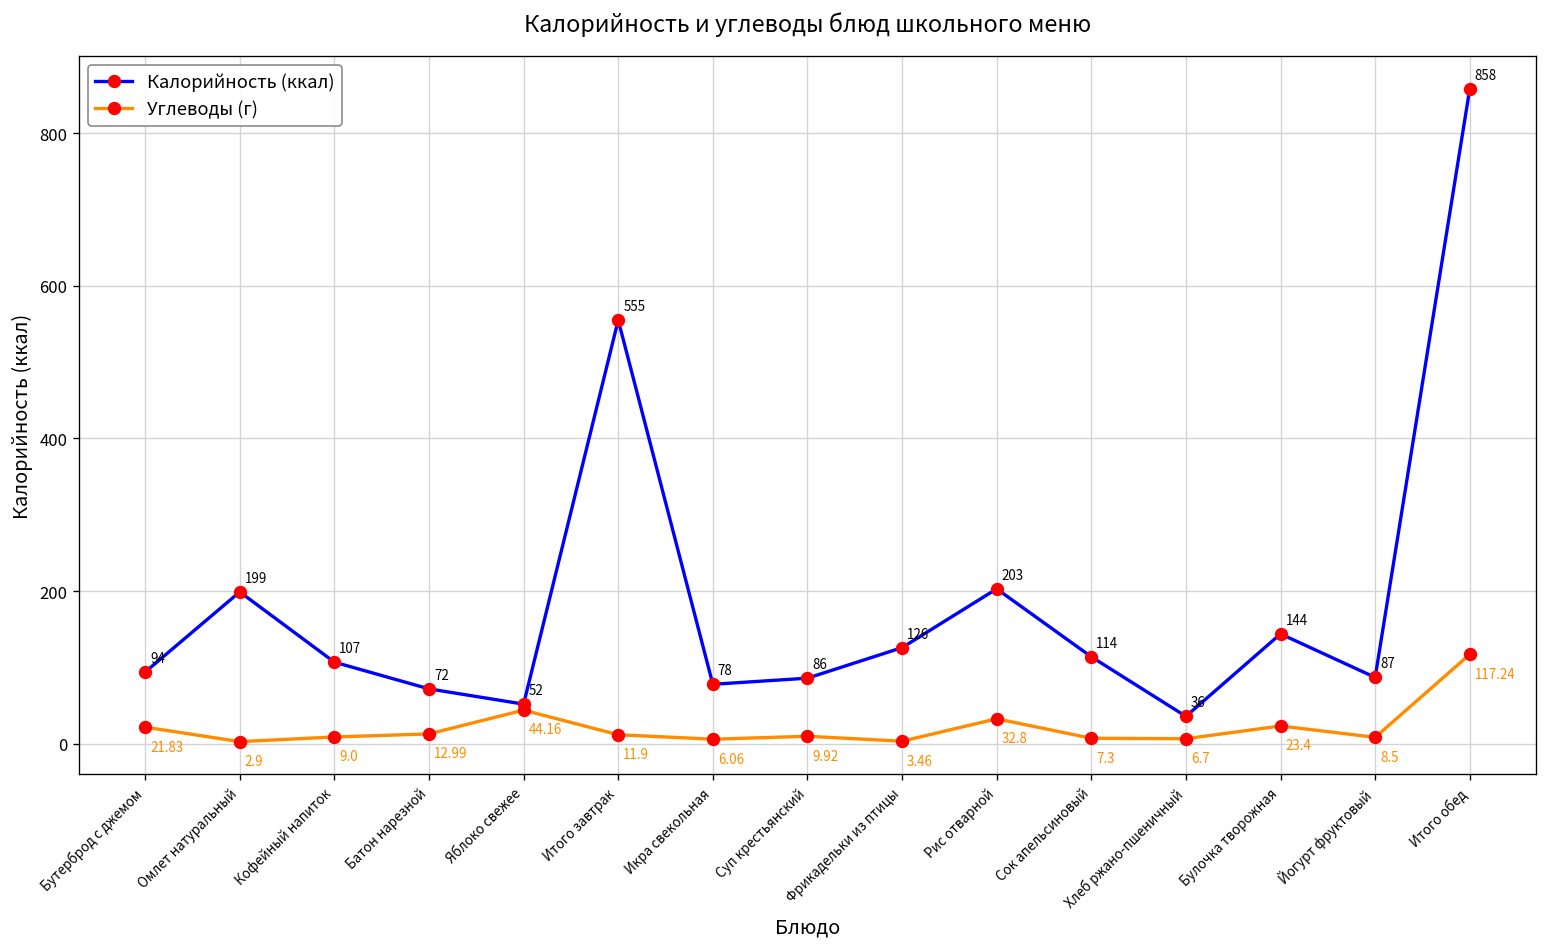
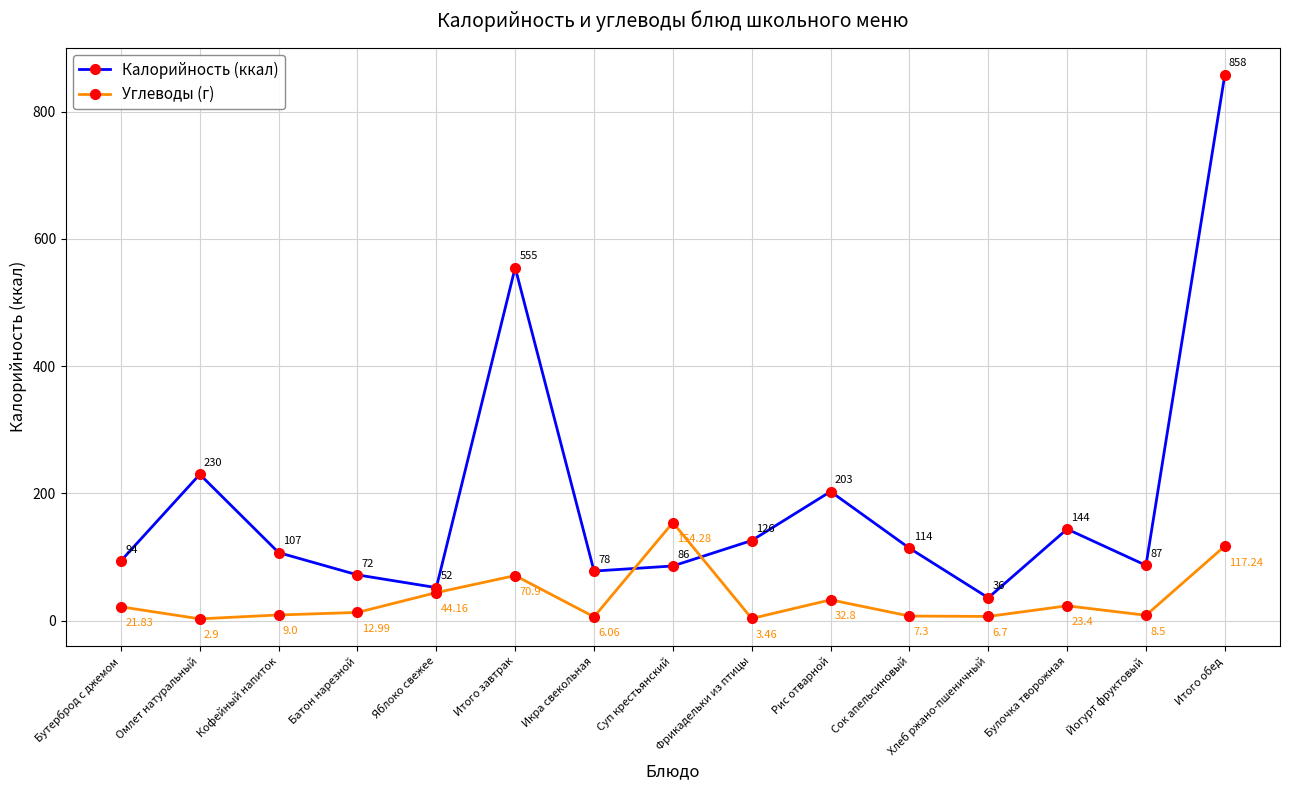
  {
    "Калорийность (ккал)": {
      "Бутерброд с джемом": 94,
-     "Омлет натуральный": 199,
+     "Омлет натуральный": 230,
      "Кофейный напиток": 107,
      "Батон нарезной": 72,
      "Яблоко свежее": 52,
      "Итого завтрак": 555,
      "Икра свекольная": 78,
      "Суп крестьянский": 86,
      "Фрикадельки из птицы": 126,
      "Рис отварной": 203,
      "Сок апельсиновый": 114,
      "Хлеб ржано-пшеничный": 36,
      "Булочка творожная": 144,
      "Йогурт фруктовый": 87,
      "Итого обед": 858
    },
    "Углеводы (г)": {
      "Бутерброд с джемом": 21.83,
      "Омлет натуральный": 2.9,
      "Кофейный напиток": 9.0,
      "Батон нарезной": 12.99,
      "Яблоко свежее": 44.16,
-     "Итого завтрак": 11.9,
+     "Итого завтрак": 70.9,
      "Икра свекольная": 6.06,
-     "Суп крестьянский": 9.92,
+     "Суп крестьянский": 154.28,
      "Фрикадельки из птицы": 3.46,
      "Рис отварной": 32.8,
      "Сок апельсиновый": 7.3,
      "Хлеб ржано-пшеничный": 6.7,
      "Булочка творожная": 23.4,
      "Йогурт фруктовый": 8.5,
      "Итого обед": 117.24
    }
  }
